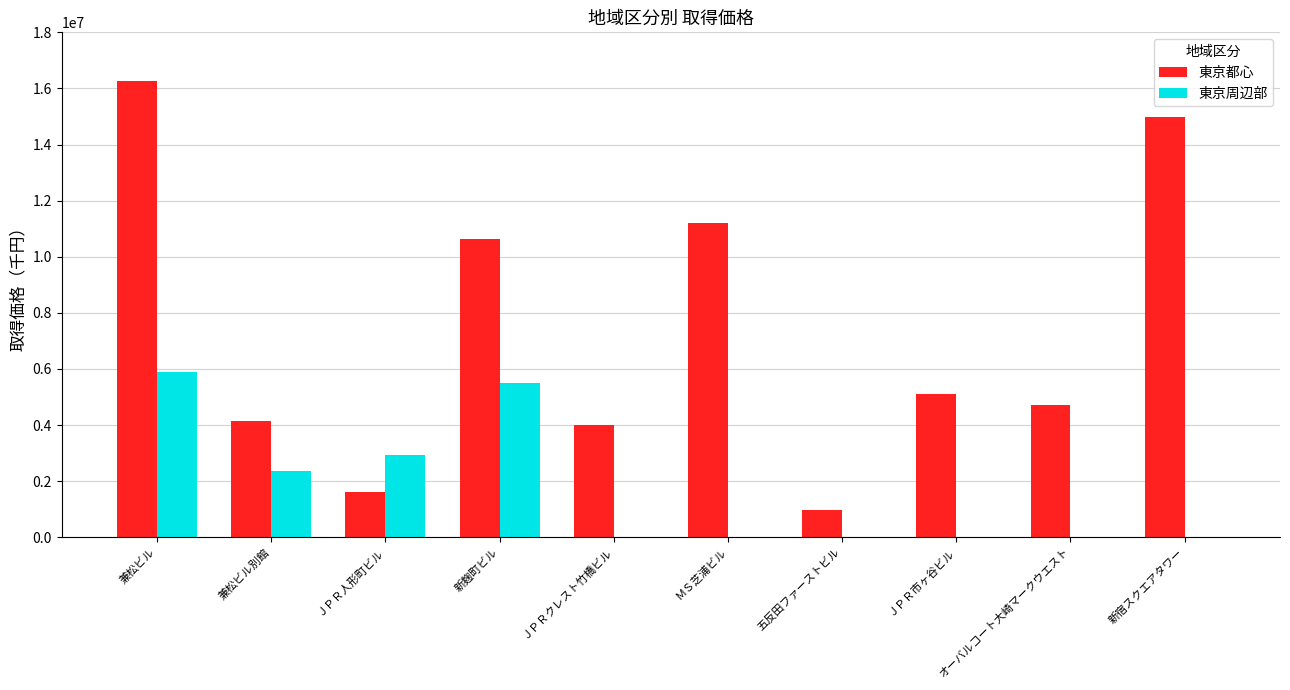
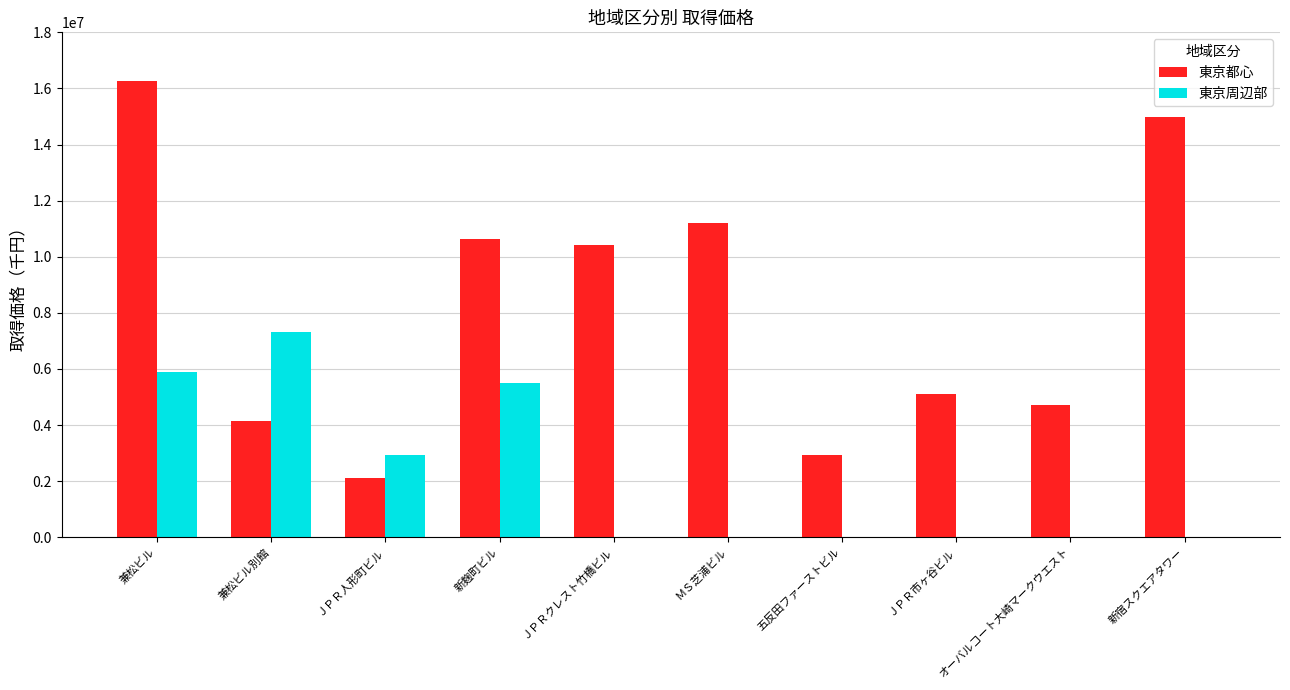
  {
    "東京都心": {
      "兼松ビル": 16300000,
      "兼松ビル別館": 4200000,
-     "ＪＰＲ人形町ビル": 1600000,
+     "ＪＰＲ人形町ビル": 2100000,
      "新麹町ビル": 10600000,
-     "ＪＰＲクレスト竹橋ビル": 4000000,
+     "ＪＰＲクレスト竹橋ビル": 10400000,
      "ＭＳ芝浦ビル": 11200000,
-     "五反田ファーストビル": 1000000,
+     "五反田ファーストビル": 2900000,
      "ＪＰＲ市ヶ谷ビル": 5100000,
      "オーバルコート大崎マークウエスト": 4700000,
      "新宿スクエアタワー": 15000000
    },
    "東京周辺部": {
      "兼松ビル": 5900000,
-     "兼松ビル別館": 2400000,
+     "兼松ビル別館": 7300000,
      "ＪＰＲ人形町ビル": 2900000,
      "新麹町ビル": 5500000,
      "ＪＰＲクレスト竹橋ビル": 0,
      "ＭＳ芝浦ビル": 0,
      "五反田ファーストビル": 0,
      "ＪＰＲ市ヶ谷ビル": 0,
      "オーバルコート大崎マークウエスト": 0,
      "新宿スクエアタワー": 0
    }
  }
